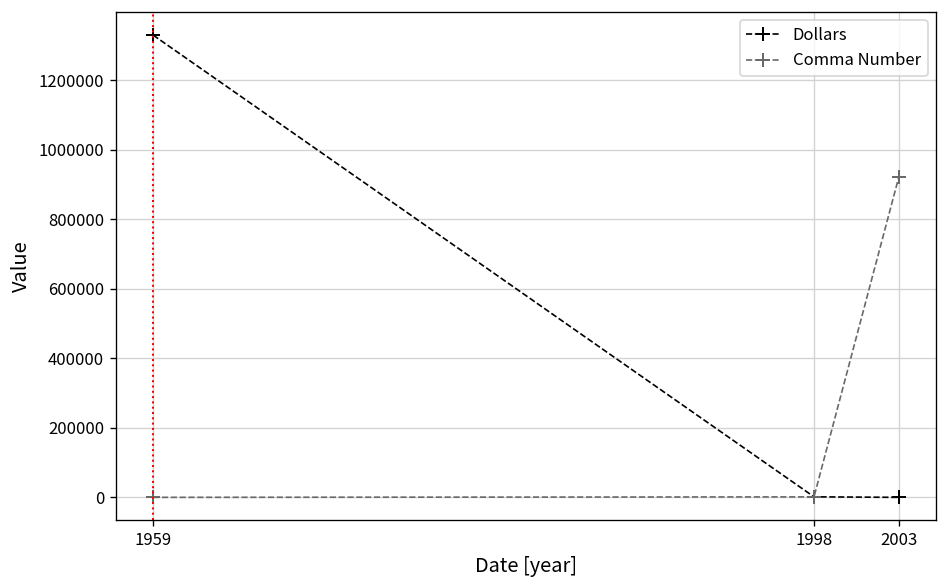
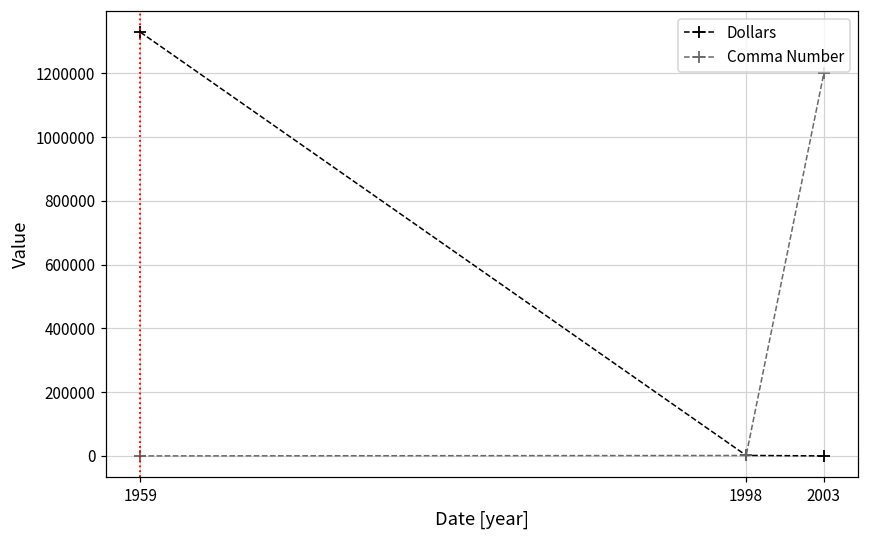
  {
    "Dollars": {
      "1959": 1330000,
      "2003": 0
    },
    "Comma Number": {
      "1959": 0,
-     "2003": 920000
+     "2003": 1200000
    }
  }
